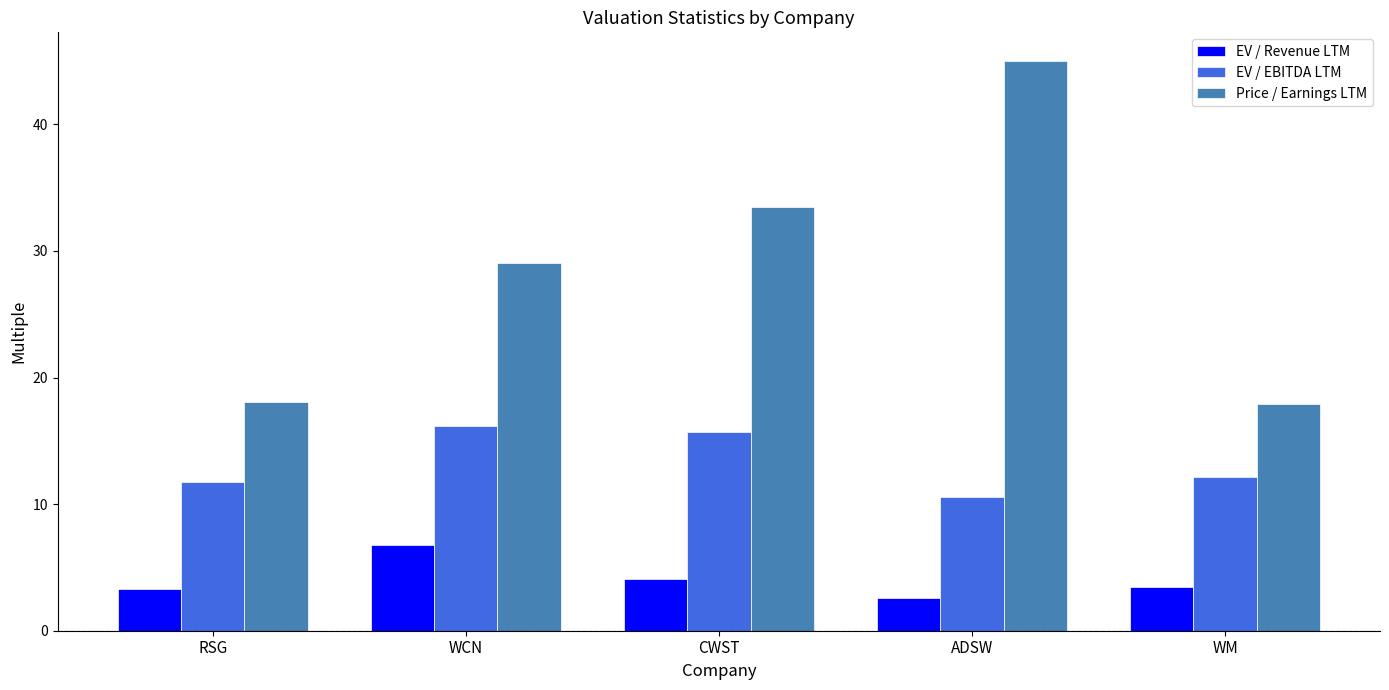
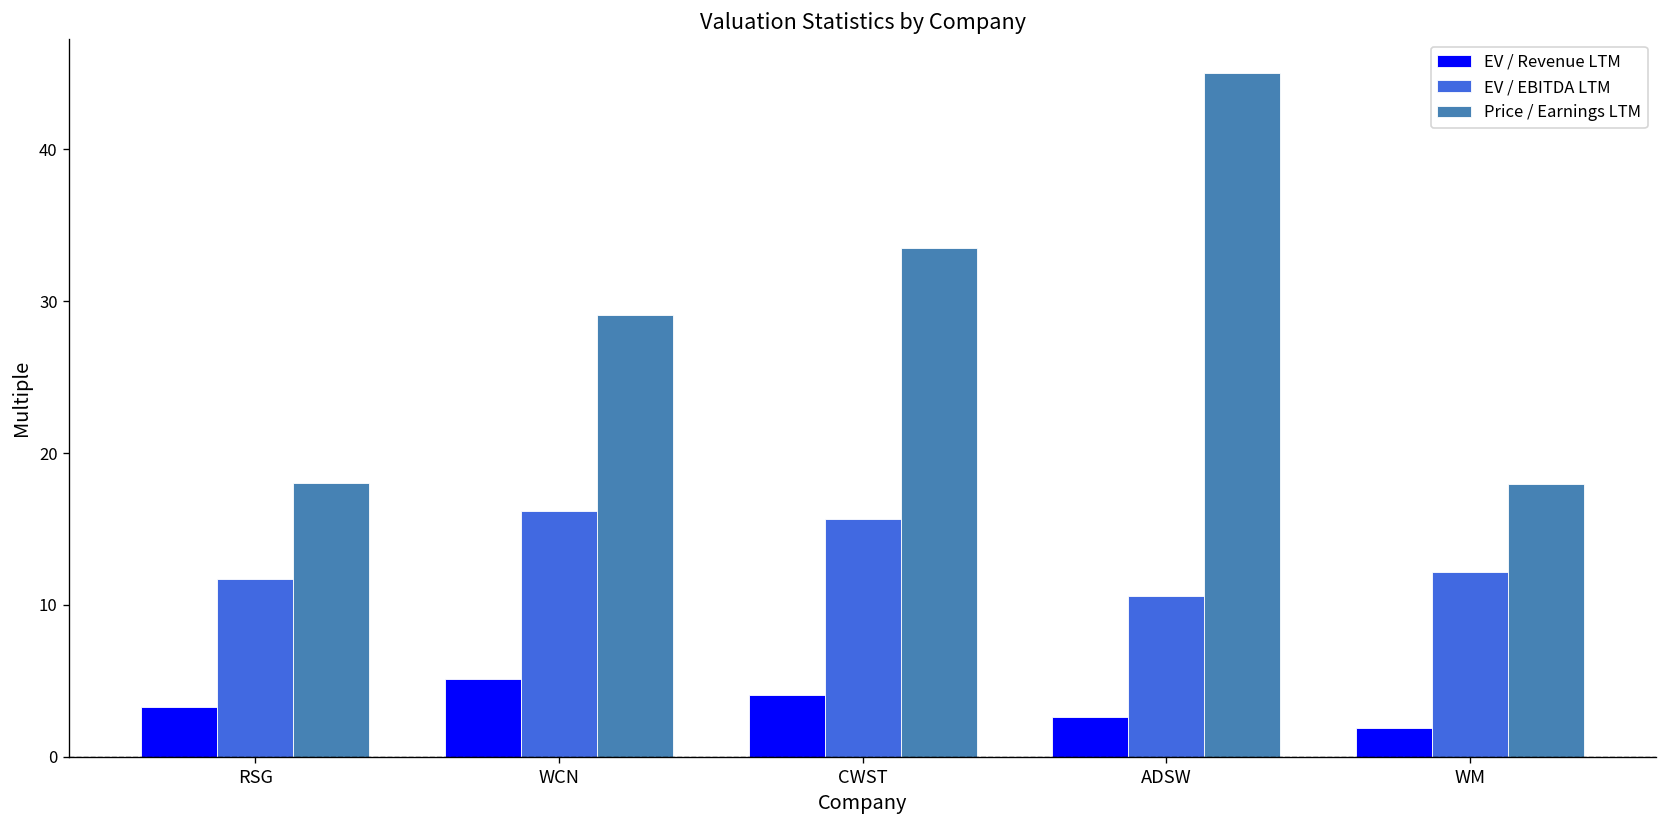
  {
    "EV / Revenue LTM": {
      "RSG": 3.3,
-     "WCN": 6.7,
+     "WCN": 5.1,
      "CWST": 4.0,
      "ADSW": 2.6,
-     "WM": 3.4
+     "WM": 1.9
    }
  }
